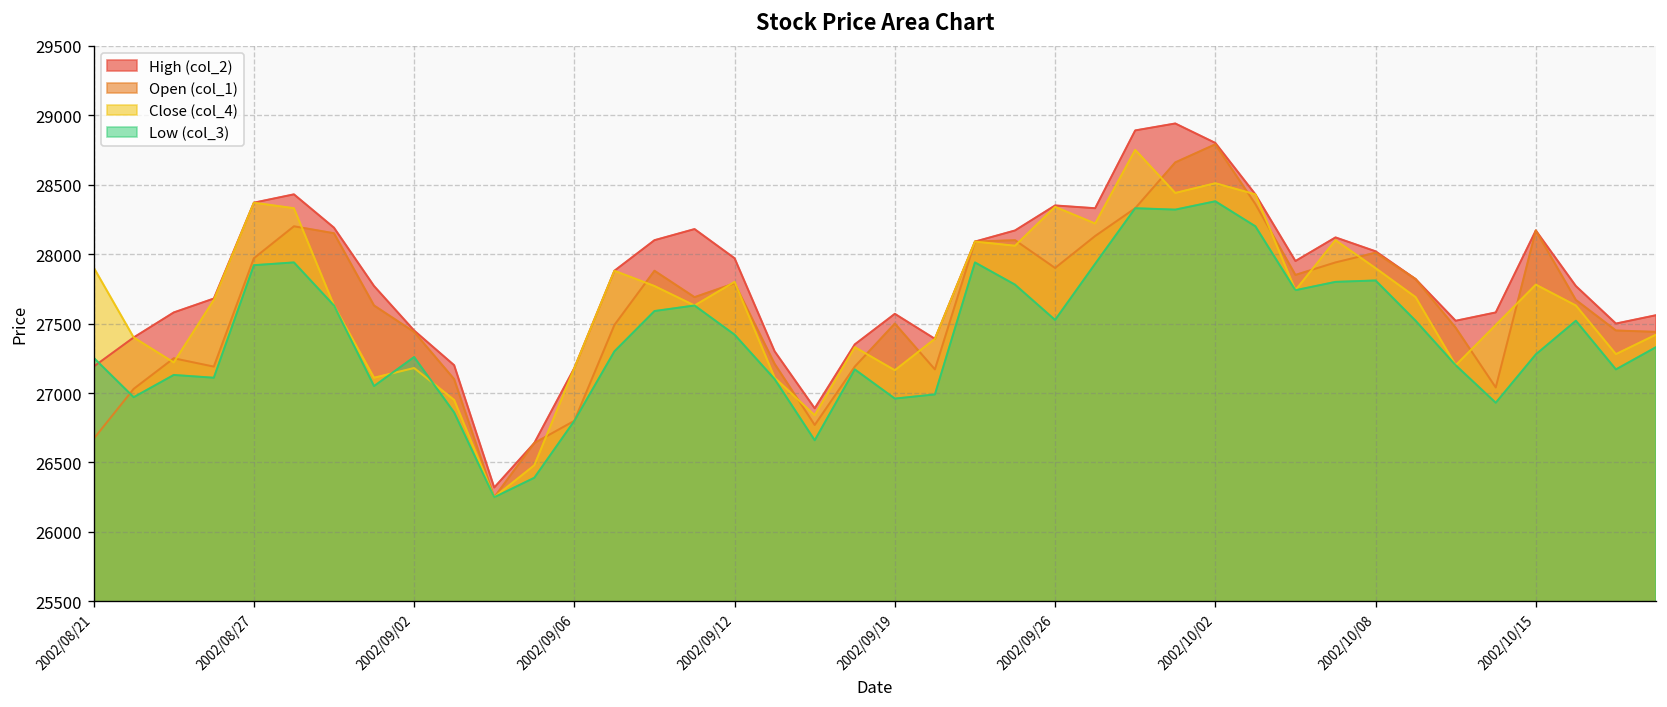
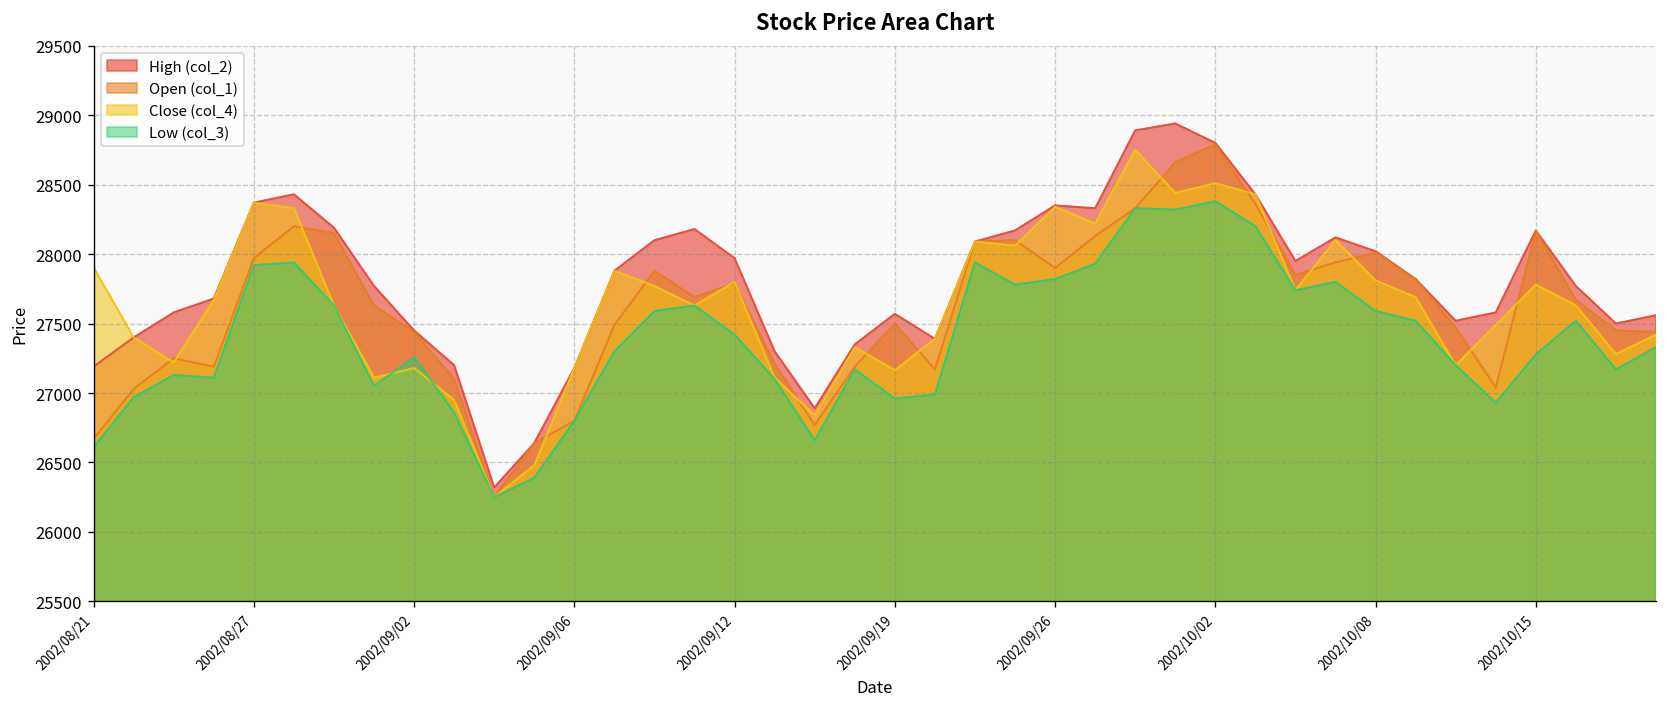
  {
    "Close (col_4)": {
      "2002/08/21": 27900,
      "2002/09/02": 27180,
      "2002/09/19": 27160,
      "2002/10/02": 28510,
-     "2002/10/08": 27900,
+     "2002/10/08": 27810,
      "2002/10/15": 27780
    },
    "Low (col_3)": {
-     "2002/08/21": 27250,
+     "2002/08/21": 26610,
      "2002/08/27": 27920,
      "2002/09/02": 27260,
      "2002/09/12": 27420,
      "2002/09/19": 26960,
-     "2002/09/26": 27530,
+     "2002/09/26": 27820,
      "2002/10/02": 28380,
-     "2002/10/08": 27810,
+     "2002/10/08": 27590,
      "2002/10/15": 27280
    }
  }
